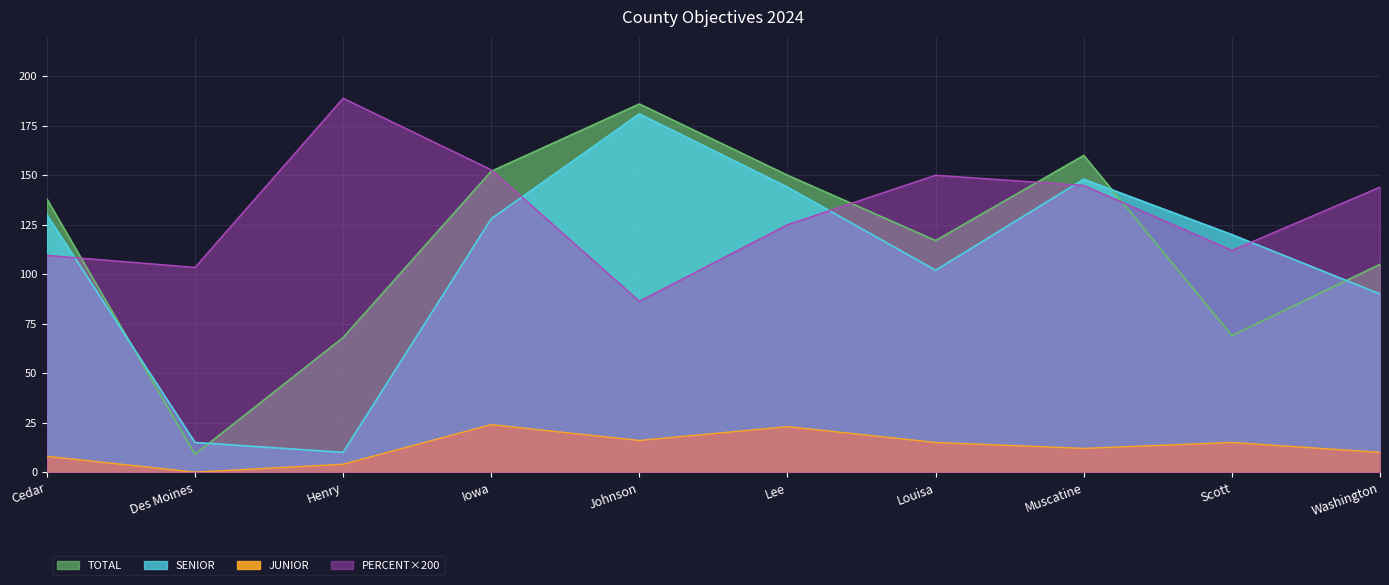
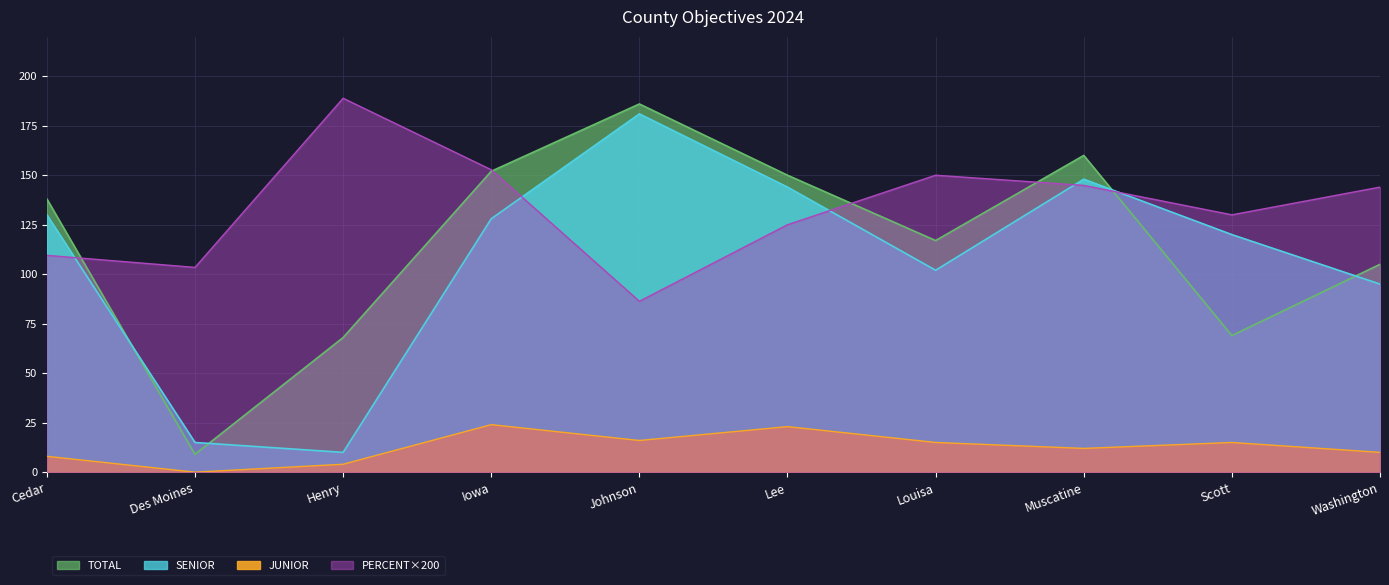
  {
    "TOTAL": {
      "Cedar": 138,
      "Des Moines": 9,
      "Henry": 68,
      "Johnson": 186,
      "Lee": 150,
      "Louisa": 117,
      "Muscatine": 160,
      "Scott": 69,
      "Washington": 105
    },
    "SENIOR": {
      "Cedar": 130,
      "Des Moines": 15,
      "Henry": 10,
      "Iowa": 128,
      "Johnson": 181,
      "Lee": 144,
      "Louisa": 102,
      "Muscatine": 148,
      "Scott": 120,
-     "Washington": 90
+     "Washington": 95
    },
    "JUNIOR": {
      "Cedar": 8,
      "Des Moines": 0,
      "Henry": 4,
      "Iowa": 24,
      "Johnson": 16,
      "Lee": 23,
      "Louisa": 15,
      "Muscatine": 12,
      "Scott": 15,
      "Washington": 10
    },
    "PERCENT×200": {
      "Cedar": 110,
      "Des Moines": 103,
      "Henry": 189,
      "Johnson": 86,
      "Lee": 125,
      "Louisa": 150,
      "Muscatine": 145,
-     "Scott": 112,
+     "Scott": 130,
      "Washington": 144
    }
  }
